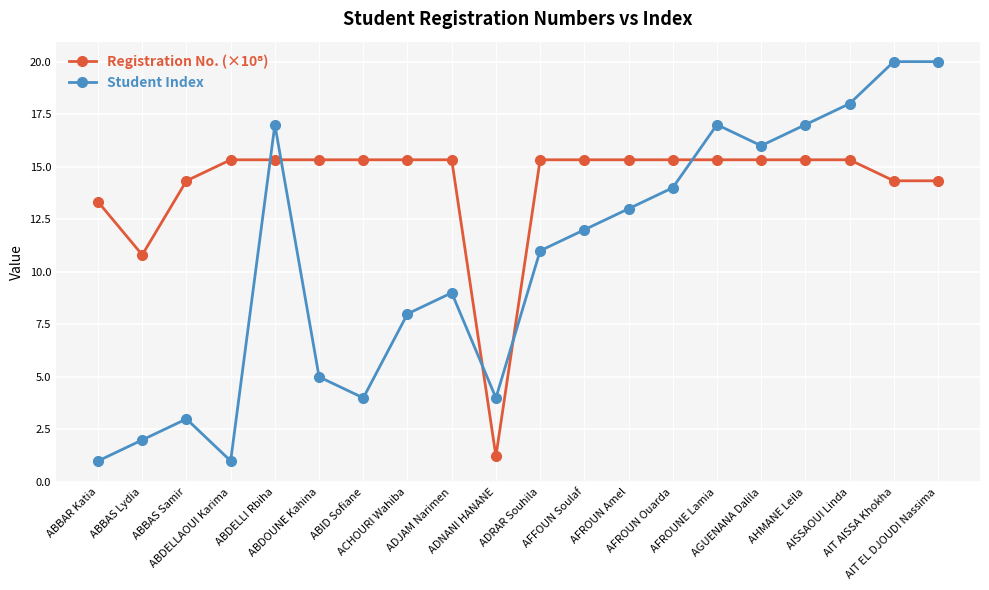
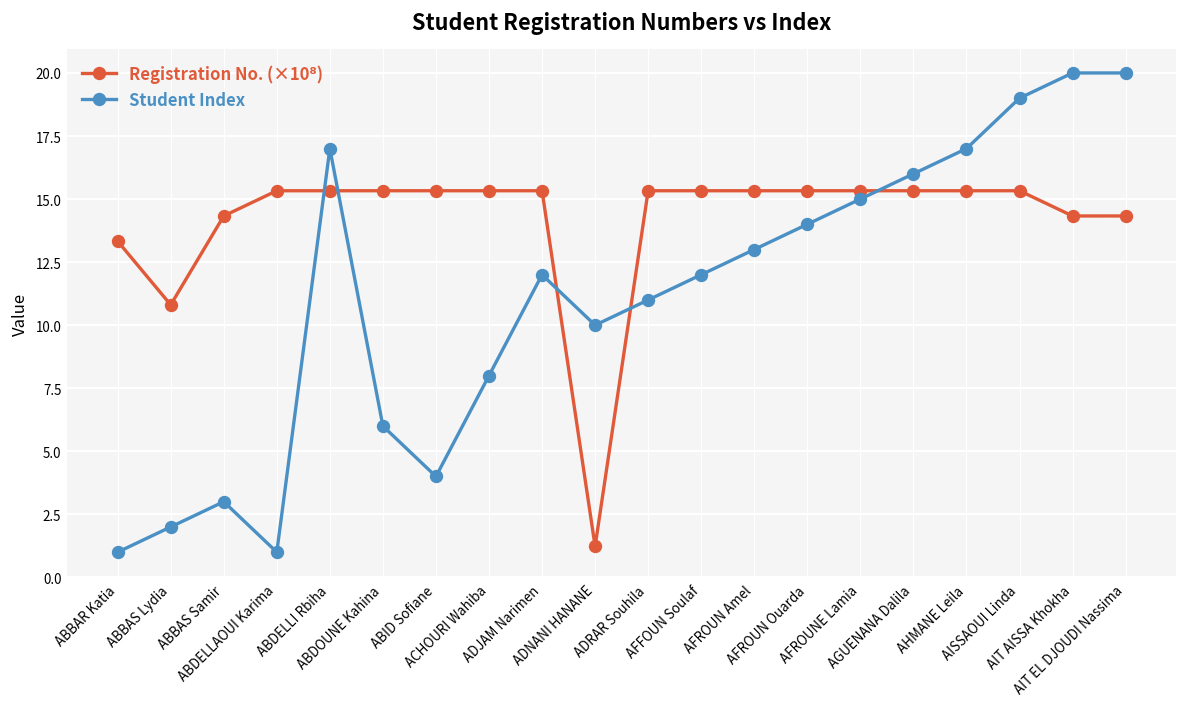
  {
    "Registration No. (×10⁸)": {
      "ABBAR Katia": 13.3,
      "ABBAS Lydia": 10.8,
      "ABBAS Samir": 14.3,
      "ABDELLAOUI Karima": 15.3,
      "ABDELLI Rbiha": 15.3,
      "ABDOUNE Kahina": 15.3,
      "ABID Sofiane": 15.3,
      "ACHOURI Wahiba": 15.3,
      "ADJAM Narimen": 15.3,
      "ADNANI HANANE": 1.2,
      "ADRAR Souhila": 15.3,
      "AFFOUN Soulaf": 15.3,
      "AFROUN Amel": 15.3,
      "AFROUN Ouarda": 15.3,
      "AFROUNE Lamia": 15.3,
      "AGUENANA Dalila": 15.3,
      "AHMANE Leila": 15.3,
      "AISSAOUI Linda": 15.3,
      "AIT AISSA Khokha": 14.3,
      "AIT EL DJOUDI Nassima": 14.3
    },
    "Student Index": {
      "ABBAR Katia": 1,
      "ABBAS Lydia": 2,
      "ABBAS Samir": 3,
      "ABDELLAOUI Karima": 1,
      "ABDELLI Rbiha": 17,
-     "ABDOUNE Kahina": 5,
+     "ABDOUNE Kahina": 6,
      "ABID Sofiane": 4,
      "ACHOURI Wahiba": 8,
-     "ADJAM Narimen": 9,
-     "ADNANI HANANE": 4,
+     "ADJAM Narimen": 12,
+     "ADNANI HANANE": 10,
      "ADRAR Souhila": 11,
      "AFFOUN Soulaf": 12,
      "AFROUN Amel": 13,
      "AFROUN Ouarda": 14,
-     "AFROUNE Lamia": 17,
+     "AFROUNE Lamia": 15,
      "AGUENANA Dalila": 16,
      "AHMANE Leila": 17,
-     "AISSAOUI Linda": 18,
+     "AISSAOUI Linda": 19,
      "AIT AISSA Khokha": 20,
      "AIT EL DJOUDI Nassima": 20
    }
  }
